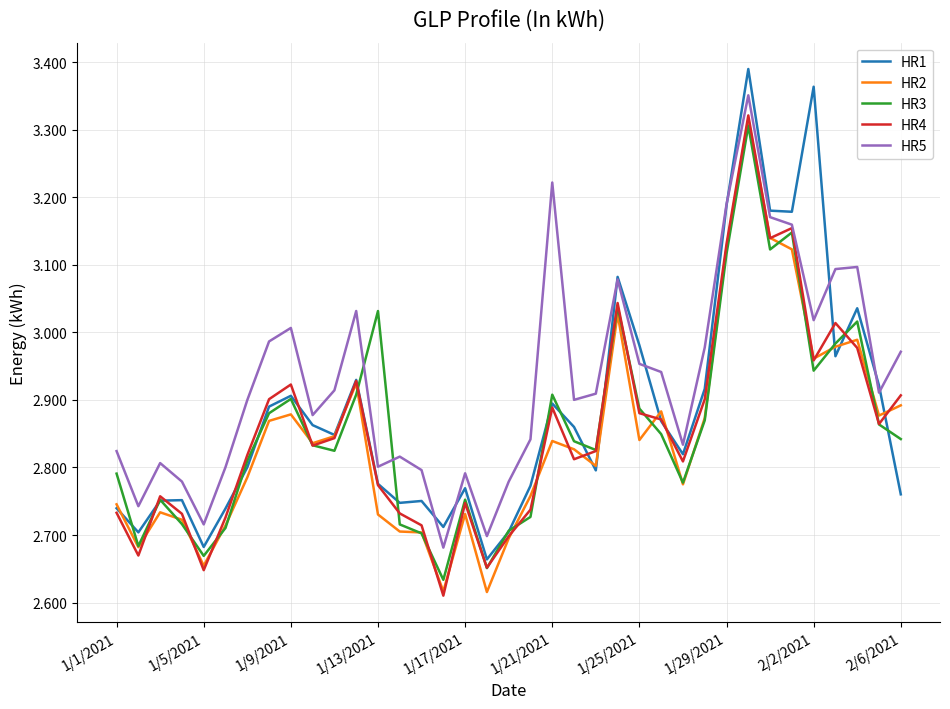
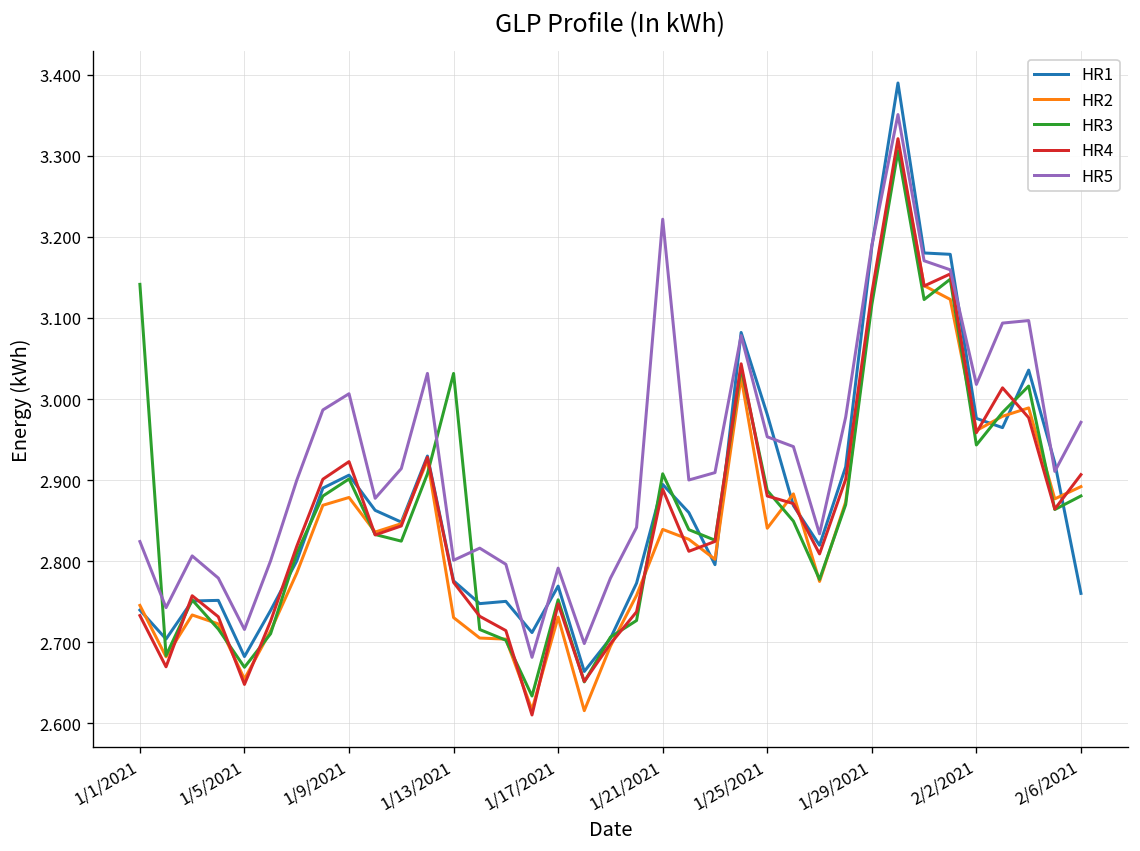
  {
    "HR1": {
      "1/1/2021": 2.74,
      "1/5/2021": 2.68,
      "1/9/2021": 2.91,
      "1/17/2021": 2.77,
      "1/21/2021": 2.89,
      "1/25/2021": 2.98,
-     "2/2/2021": 3.36,
+     "2/2/2021": 2.98,
      "2/6/2021": 2.76
    },
    "HR2": {
      "1/1/2021": 2.75,
      "1/5/2021": 2.65,
      "1/9/2021": 2.88,
      "1/13/2021": 2.73,
      "1/17/2021": 2.73,
      "1/21/2021": 2.84,
      "1/25/2021": 2.84,
      "1/29/2021": 3.12,
      "2/6/2021": 2.89
    },
    "HR3": {
-     "1/1/2021": 2.79,
+     "1/1/2021": 3.14,
      "1/5/2021": 2.67,
      "1/9/2021": 2.90,
      "1/13/2021": 3.03,
      "1/17/2021": 2.75,
      "1/21/2021": 2.91,
      "1/25/2021": 2.89,
      "1/29/2021": 3.12,
      "2/2/2021": 2.94,
-     "2/6/2021": 2.84
+     "2/6/2021": 2.88
    },
    "HR4": {
      "1/1/2021": 2.73,
      "1/5/2021": 2.65,
      "1/9/2021": 2.92,
      "1/17/2021": 2.75,
      "1/21/2021": 2.89,
      "1/25/2021": 2.88,
      "1/29/2021": 3.13,
      "2/6/2021": 2.91
    },
    "HR5": {
      "1/1/2021": 2.82,
      "1/5/2021": 2.72,
      "1/9/2021": 3.01,
      "1/13/2021": 2.80,
      "1/17/2021": 2.79,
      "1/21/2021": 3.22,
      "1/25/2021": 2.95,
      "2/2/2021": 3.02,
      "2/6/2021": 2.97
    }
  }
